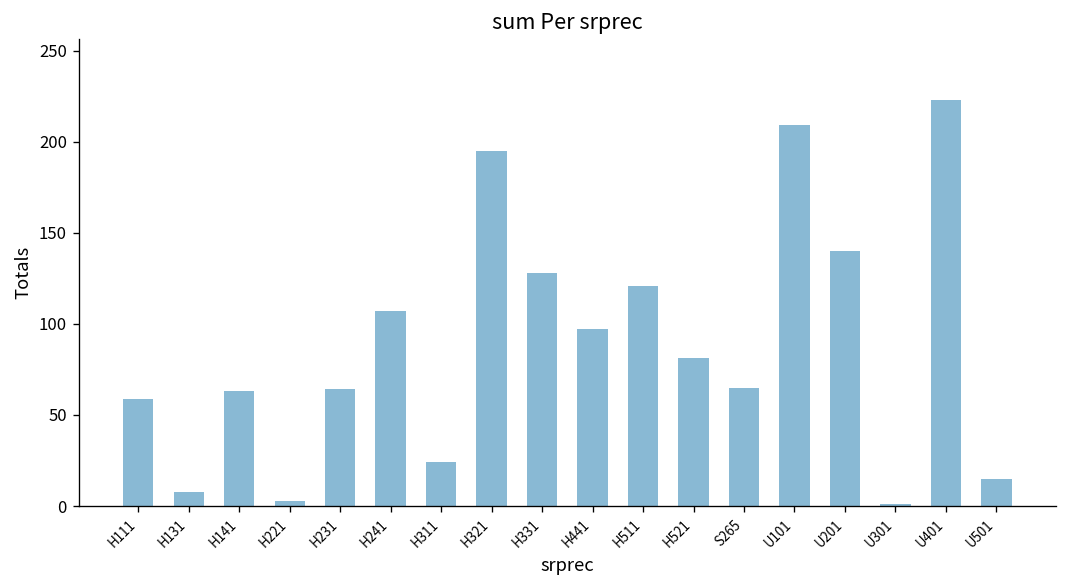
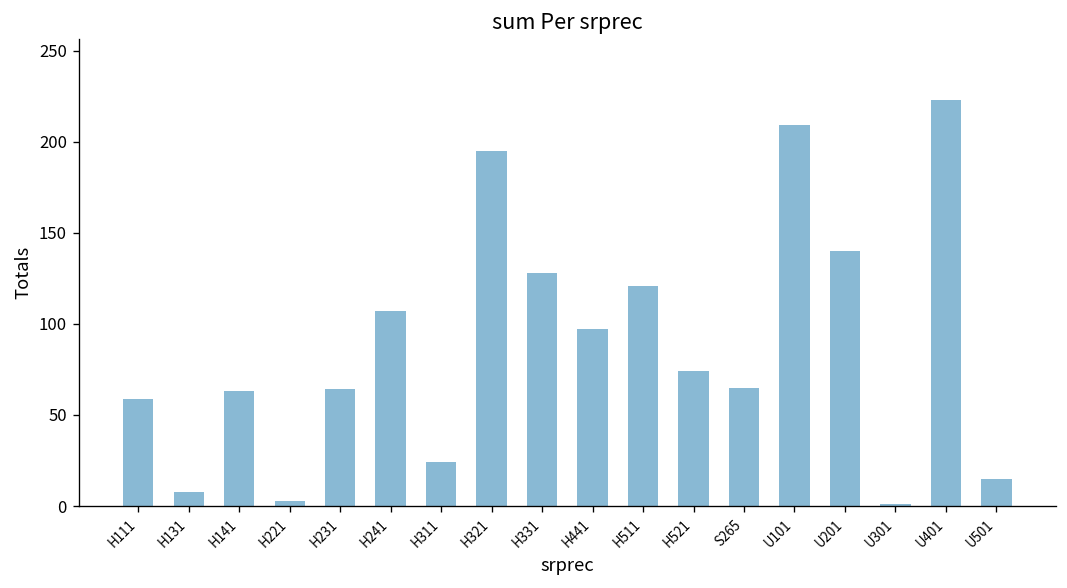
  {
    "H111": 59,
    "H131": 8,
    "H141": 63,
    "H221": 3,
    "H231": 64,
    "H241": 107,
    "H311": 24,
    "H321": 195,
    "H331": 128,
    "H441": 97,
    "H511": 121,
-   "H521": 81,
+   "H521": 74,
    "S265": 65,
    "U101": 209,
    "U201": 140,
    "U401": 223,
    "U501": 15
  }
